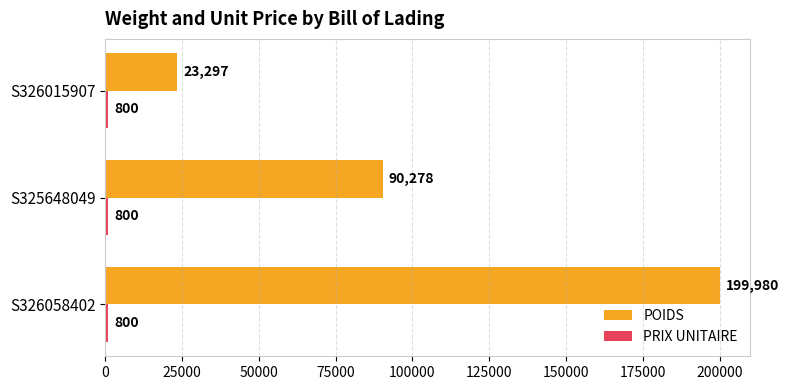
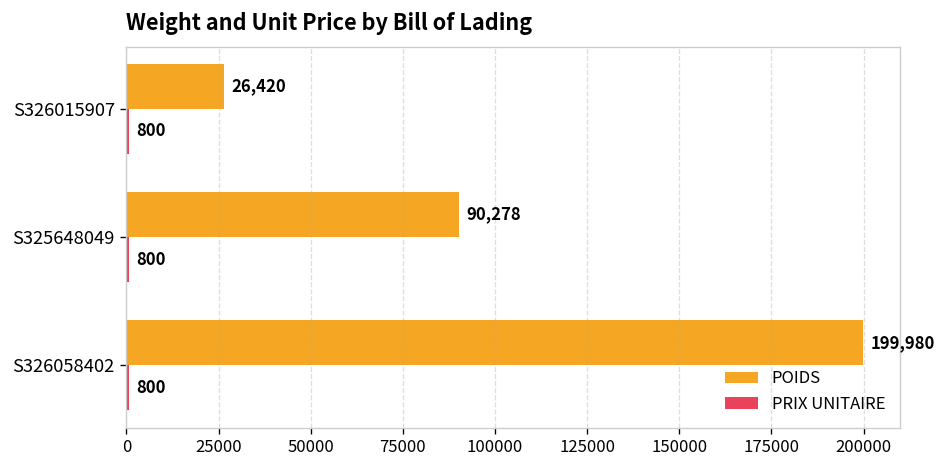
  {
    "POIDS": {
-     "S326015907": "23,297",
+     "S326015907": "26,420",
      "S325648049": "90,278",
      "S326058402": "199,980"
    },
    "PRIX UNITAIRE": {
      "S326015907": "800",
      "S325648049": "800",
      "S326058402": "800"
    }
  }
